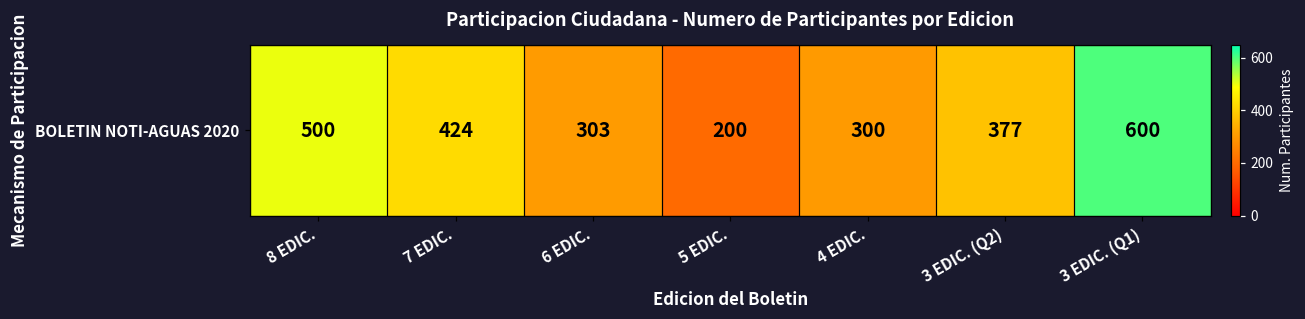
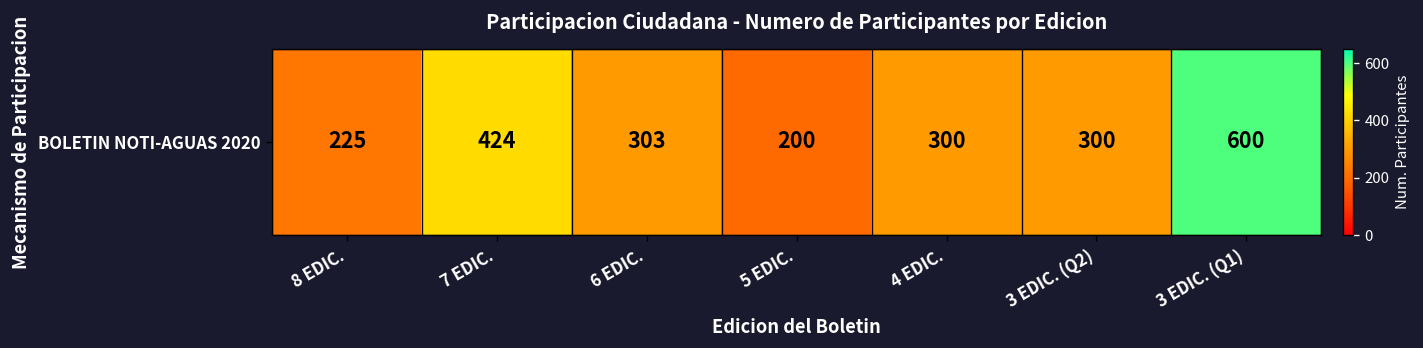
  {
    "BOLETIN NOTI-AGUAS 2020": {
-     "8 EDIC.": 500,
+     "8 EDIC.": 225,
      "7 EDIC.": 424,
      "6 EDIC.": 303,
      "5 EDIC.": 200,
      "4 EDIC.": 300,
-     "3 EDIC. (Q2)": 377,
+     "3 EDIC. (Q2)": 300,
      "3 EDIC. (Q1)": 600
    }
  }
